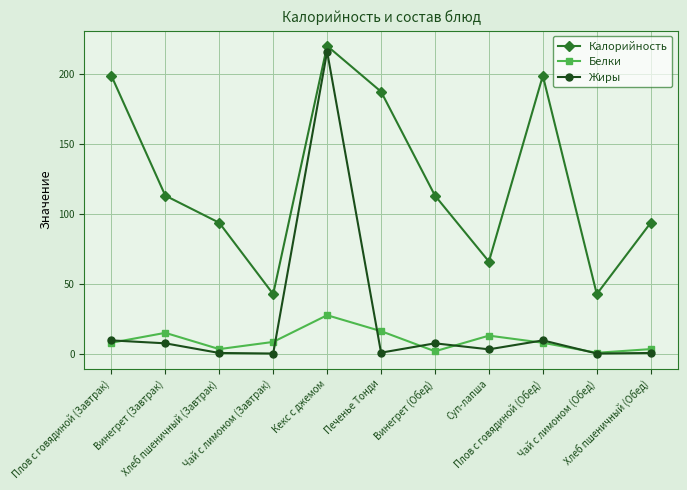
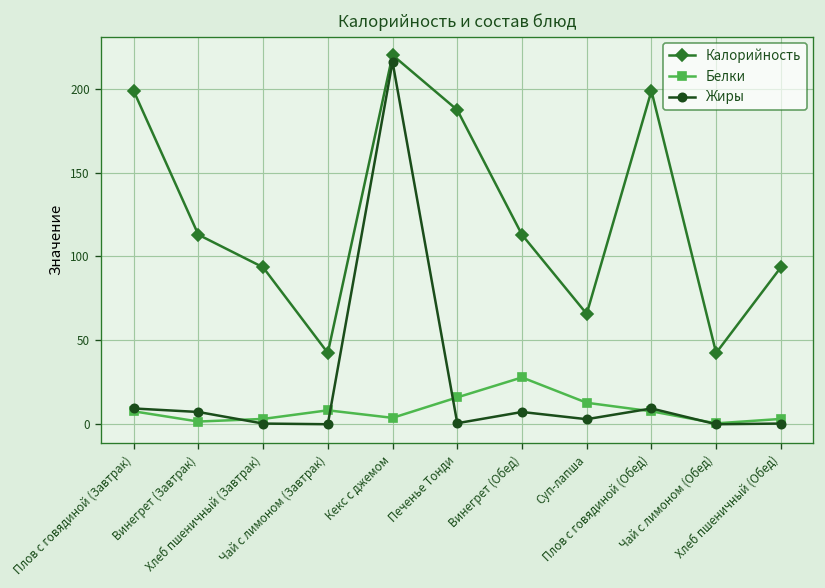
  {
    "Белки": {
-     "Винегрет (Завтрак)": 15,
+     "Винегрет (Завтрак)": 2,
      "Хлеб пшеничный (Завтрак)": 3,
      "Чай с лимоном (Завтрак)": 8,
-     "Кекс с джемом": 27,
+     "Кекс с джемом": 4,
      "Печенье Тонди": 16,
-     "Винегрет (Обед)": 2,
+     "Винегрет (Обед)": 28,
      "Суп-лапша": 13,
      "Хлеб пшеничный (Обед)": 3
    }
  }
